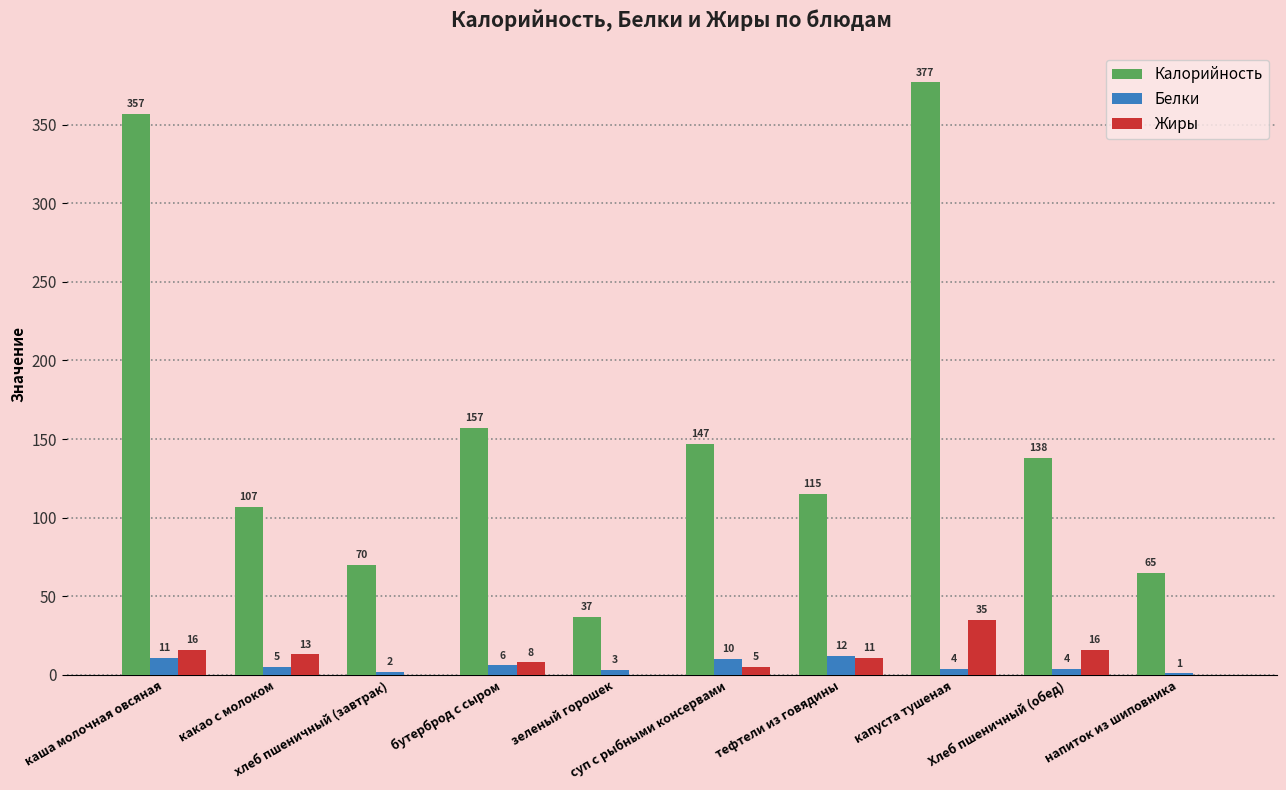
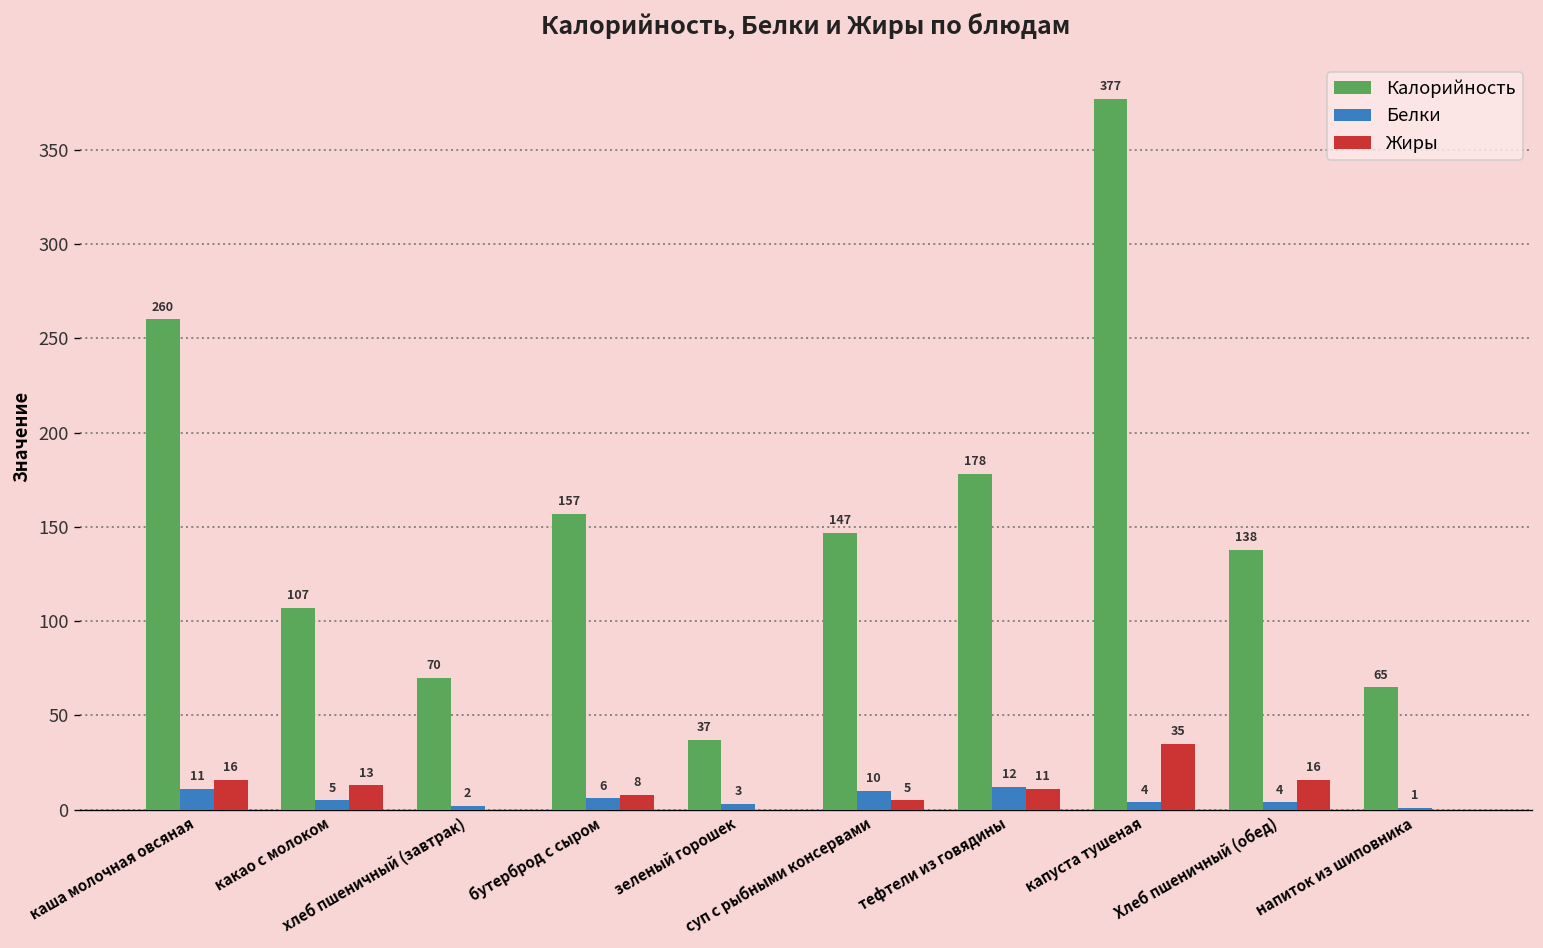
  {
    "Калорийность": {
-     "каша молочная овсяная": 357,
+     "каша молочная овсяная": 260,
      "какао с молоком": 107,
      "хлеб пшеничный (завтрак)": 70,
      "бутерброд с сыром": 157,
      "зеленый горошек": 37,
      "суп с рыбными консервами": 147,
-     "тефтели из говядины": 115,
+     "тефтели из говядины": 178,
      "капуста тушеная": 377,
      "Хлеб пшеничный (обед)": 138,
      "напиток из шиповника": 65
    },
    "Белки": {
      "каша молочная овсяная": 11,
      "какао с молоком": 5,
      "хлеб пшеничный (завтрак)": 2,
      "бутерброд с сыром": 6,
      "зеленый горошек": 3,
      "суп с рыбными консервами": 10,
      "тефтели из говядины": 12,
      "капуста тушеная": 4,
      "Хлеб пшеничный (обед)": 4,
      "напиток из шиповника": 1
    },
    "Жиры": {
      "каша молочная овсяная": 16,
      "какао с молоком": 13,
      "бутерброд с сыром": 8,
      "суп с рыбными консервами": 5,
      "тефтели из говядины": 11,
      "капуста тушеная": 35,
      "Хлеб пшеничный (обед)": 16
    }
  }
